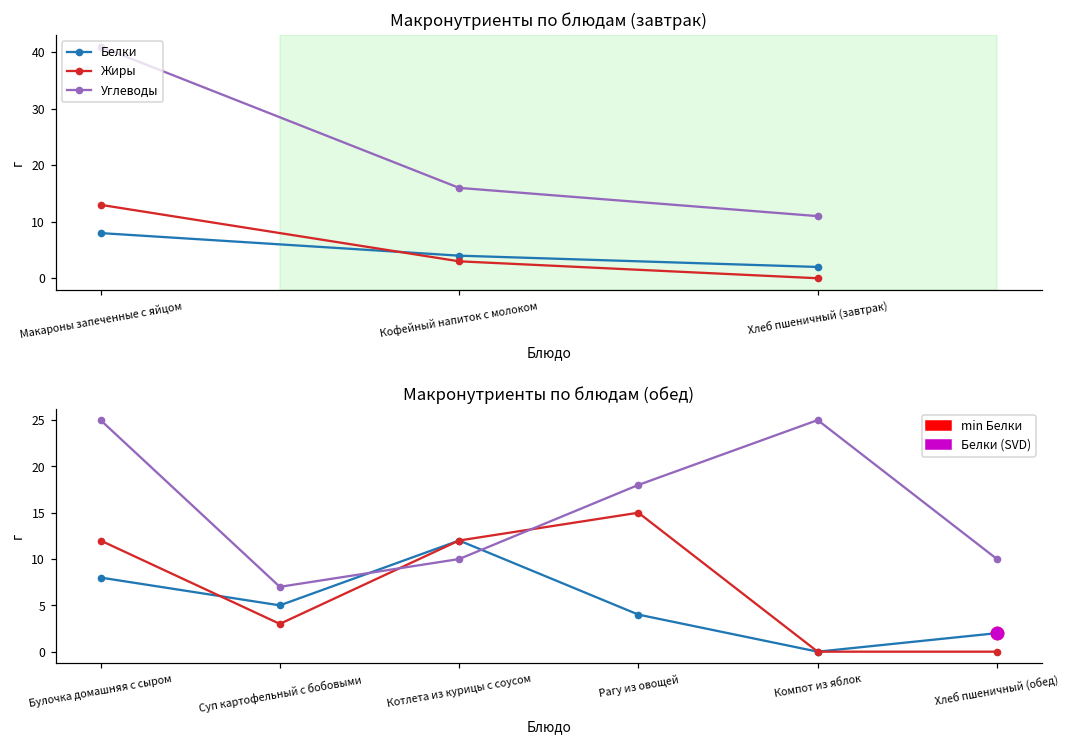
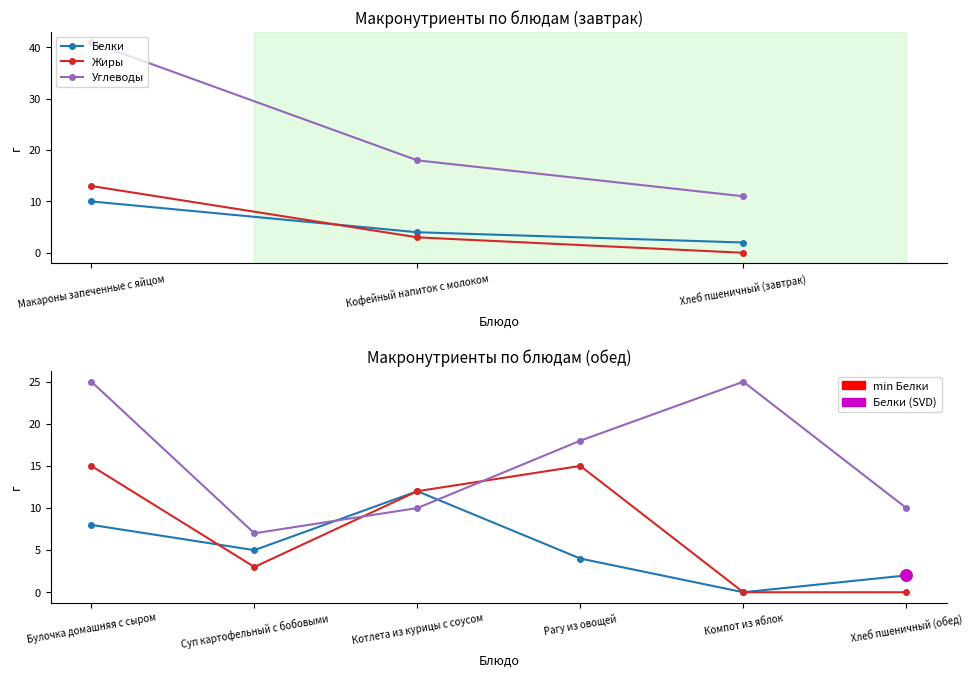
  {
    "Макронутриенты по блюдам (завтрак)": {
      "Белки": {
-       "Макароны запеченные с яйцом": 8,
+       "Макароны запеченные с яйцом": 10,
        "Кофейный напиток с молоком": 4,
        "Хлеб пшеничный (завтрак)": 2
      },
      "Жиры": {
        "Макароны запеченные с яйцом": 13,
        "Кофейный напиток с молоком": 3,
        "Хлеб пшеничный (завтрак)": 0
      },
      "Углеводы": {
-       "Кофейный напиток с молоком": 16,
+       "Кофейный напиток с молоком": 18,
        "Хлеб пшеничный (завтрак)": 11
      }
    },
    "Макронутриенты по блюдам (обед)": {
      "Белки": {
        "Булочка домашняя с сыром": 8,
        "Суп картофельный с бобовыми": 5,
        "Рагу из овощей": 4
      },
      "Жиры": {
-       "Булочка домашняя с сыром": 12,
+       "Булочка домашняя с сыром": 15,
        "Суп картофельный с бобовыми": 3,
        "Рагу из овощей": 15,
        "Хлеб пшеничный (обед)": 0
      },
      "Углеводы": {
        "Булочка домашняя с сыром": 25,
        "Суп картофельный с бобовыми": 7,
        "Котлета из курицы с соусом": 10,
        "Рагу из овощей": 18,
        "Компот из яблок": 25,
        "Хлеб пшеничный (обед)": 10
      }
    }
  }
